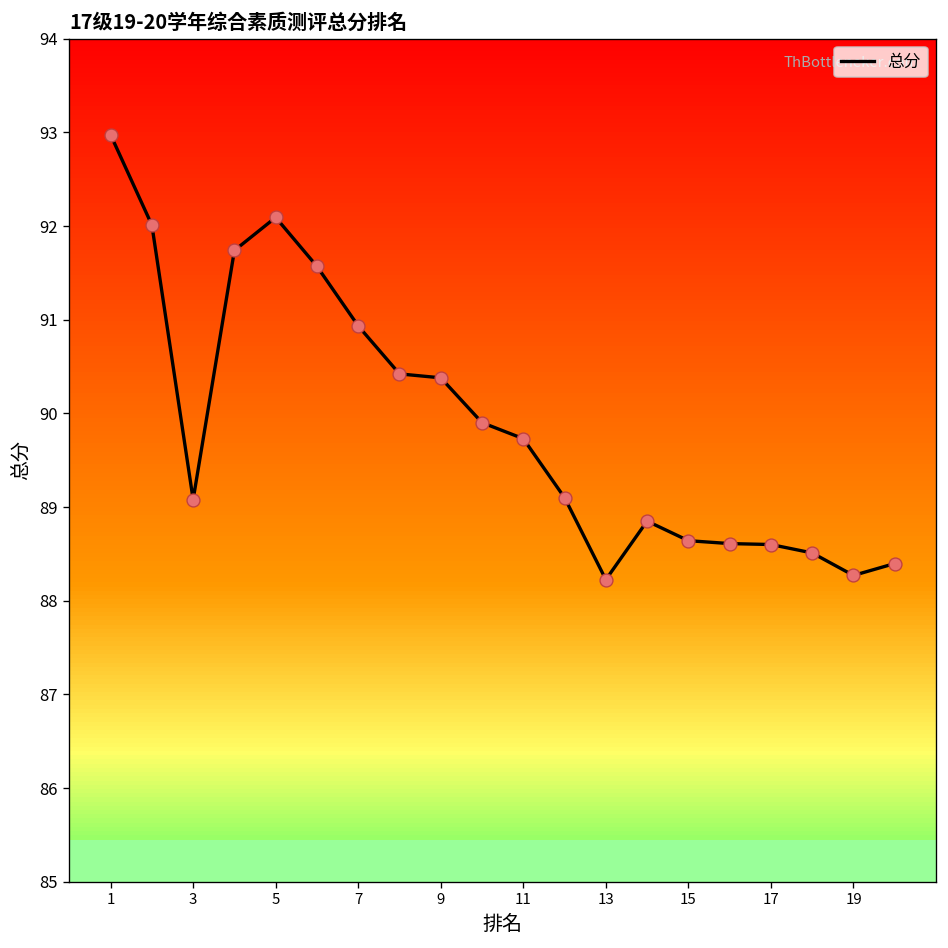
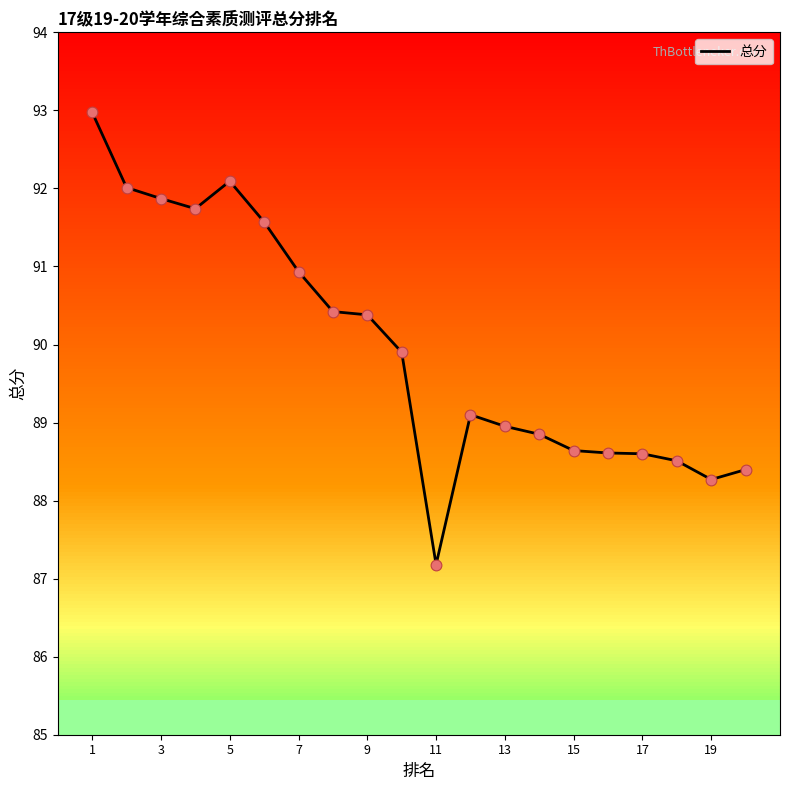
  {
    "总分": {
      "1": 93.0,
-     "3": 89.1,
+     "3": 91.9,
      "5": 92.1,
      "7": 90.9,
      "9": 90.4,
-     "11": 89.7,
-     "13": 88.2,
+     "11": 87.2,
+     "13": 89.0,
      "15": 88.6,
      "17": 88.6,
      "19": 88.3
    }
  }
